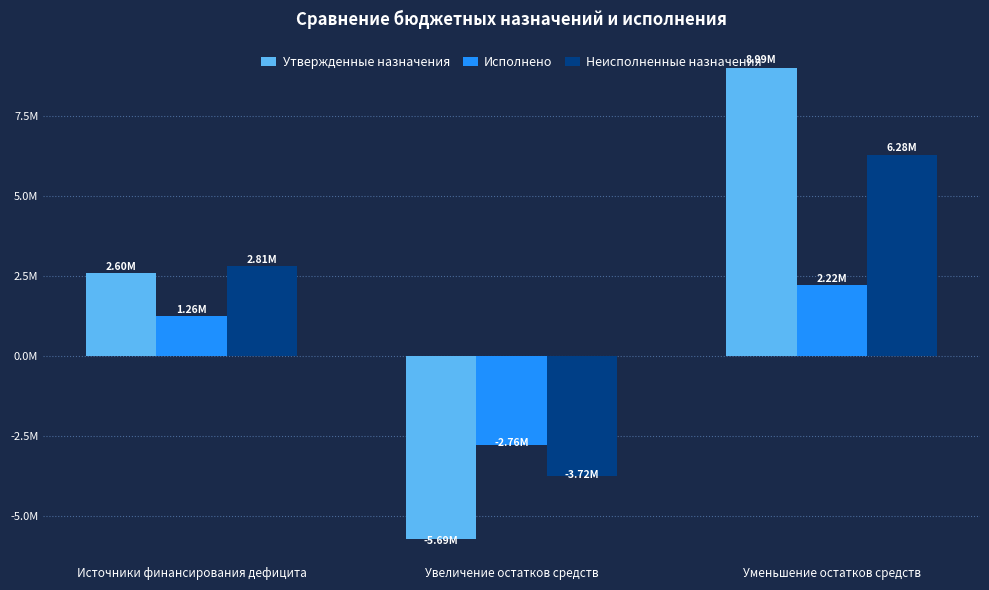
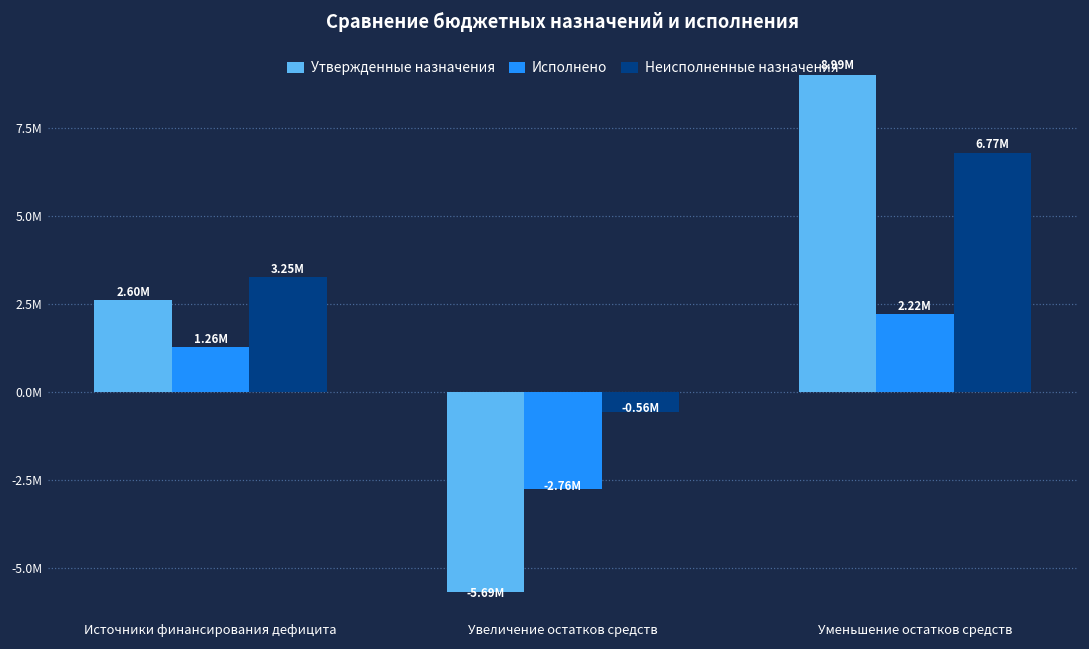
  {
    "Утвержденные назначения": {
      "Источники финансирования дефицита": "2.60M",
      "Увеличение остатков средств": "-5.69M",
      "Уменьшение остатков средств": "8.99M"
    },
    "Исполнено": {
      "Источники финансирования дефицита": "1.26M",
      "Увеличение остатков средств": "-2.76M",
      "Уменьшение остатков средств": "2.22M"
    },
    "Неисполненные назначения": {
-     "Источники финансирования дефицита": "2.81M",
-     "Увеличение остатков средств": "-3.72M",
-     "Уменьшение остатков средств": "6.28M"
+     "Источники финансирования дефицита": "3.25M",
+     "Увеличение остатков средств": "-0.56M",
+     "Уменьшение остатков средств": "6.77M"
    }
  }
